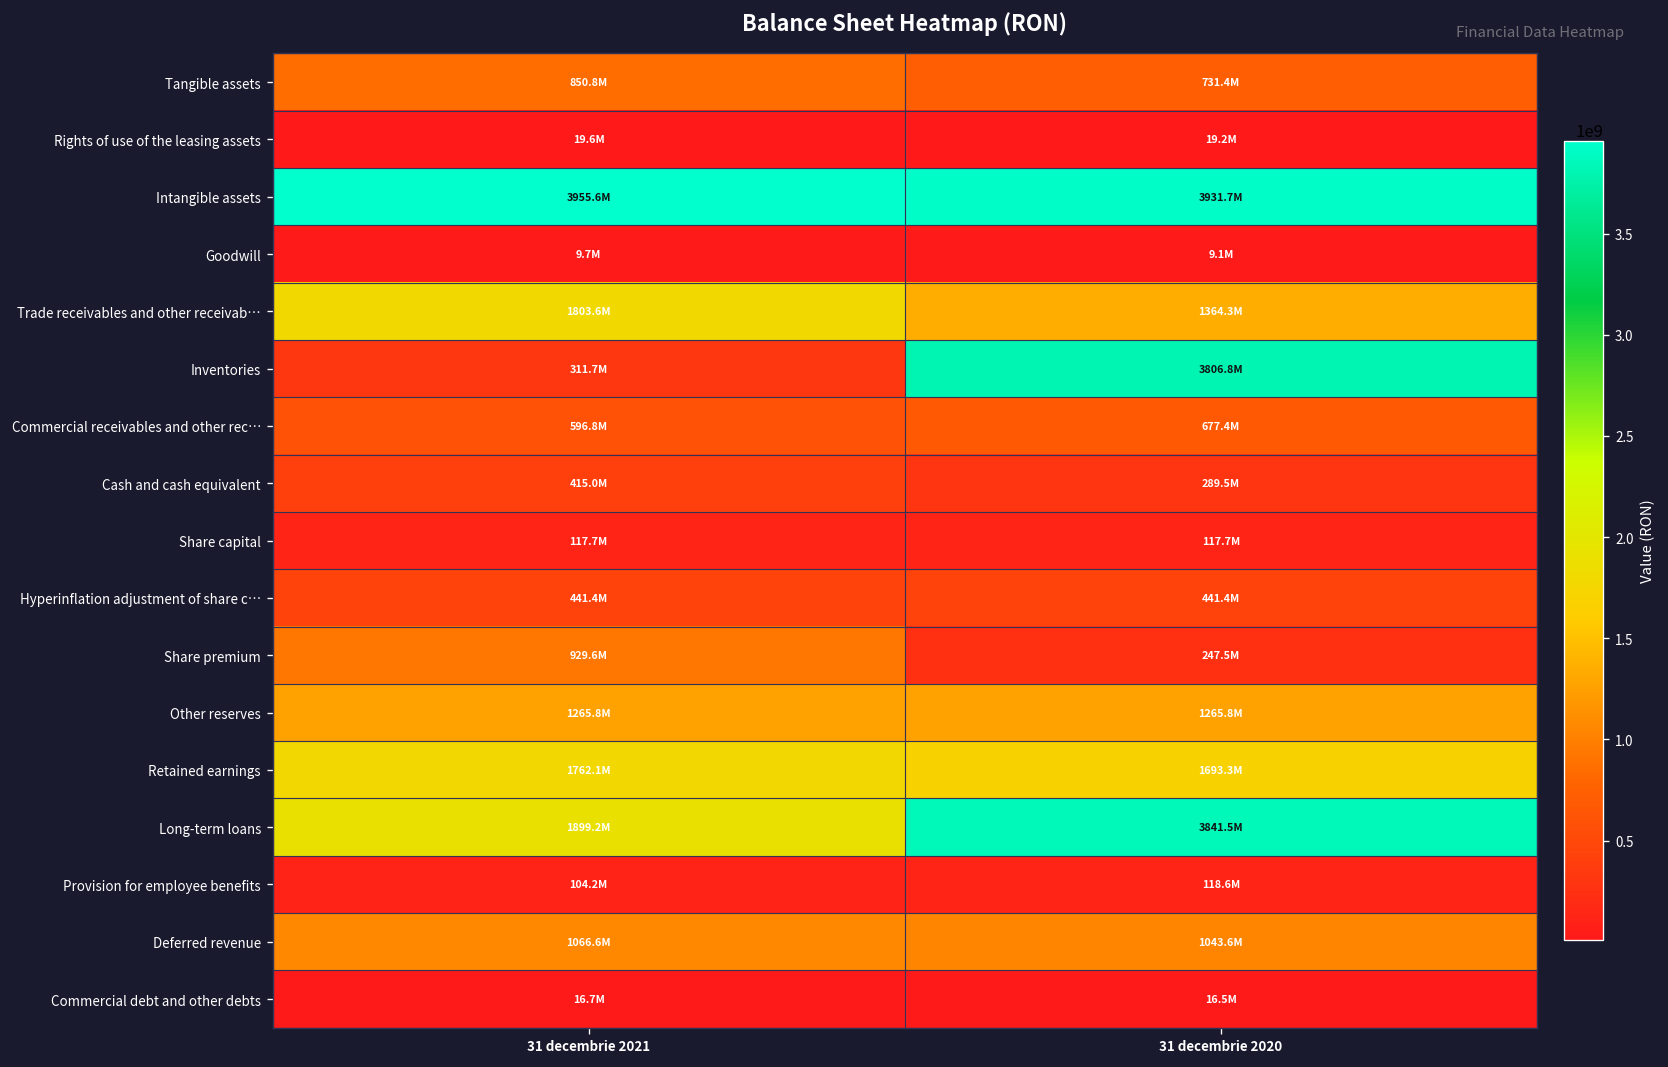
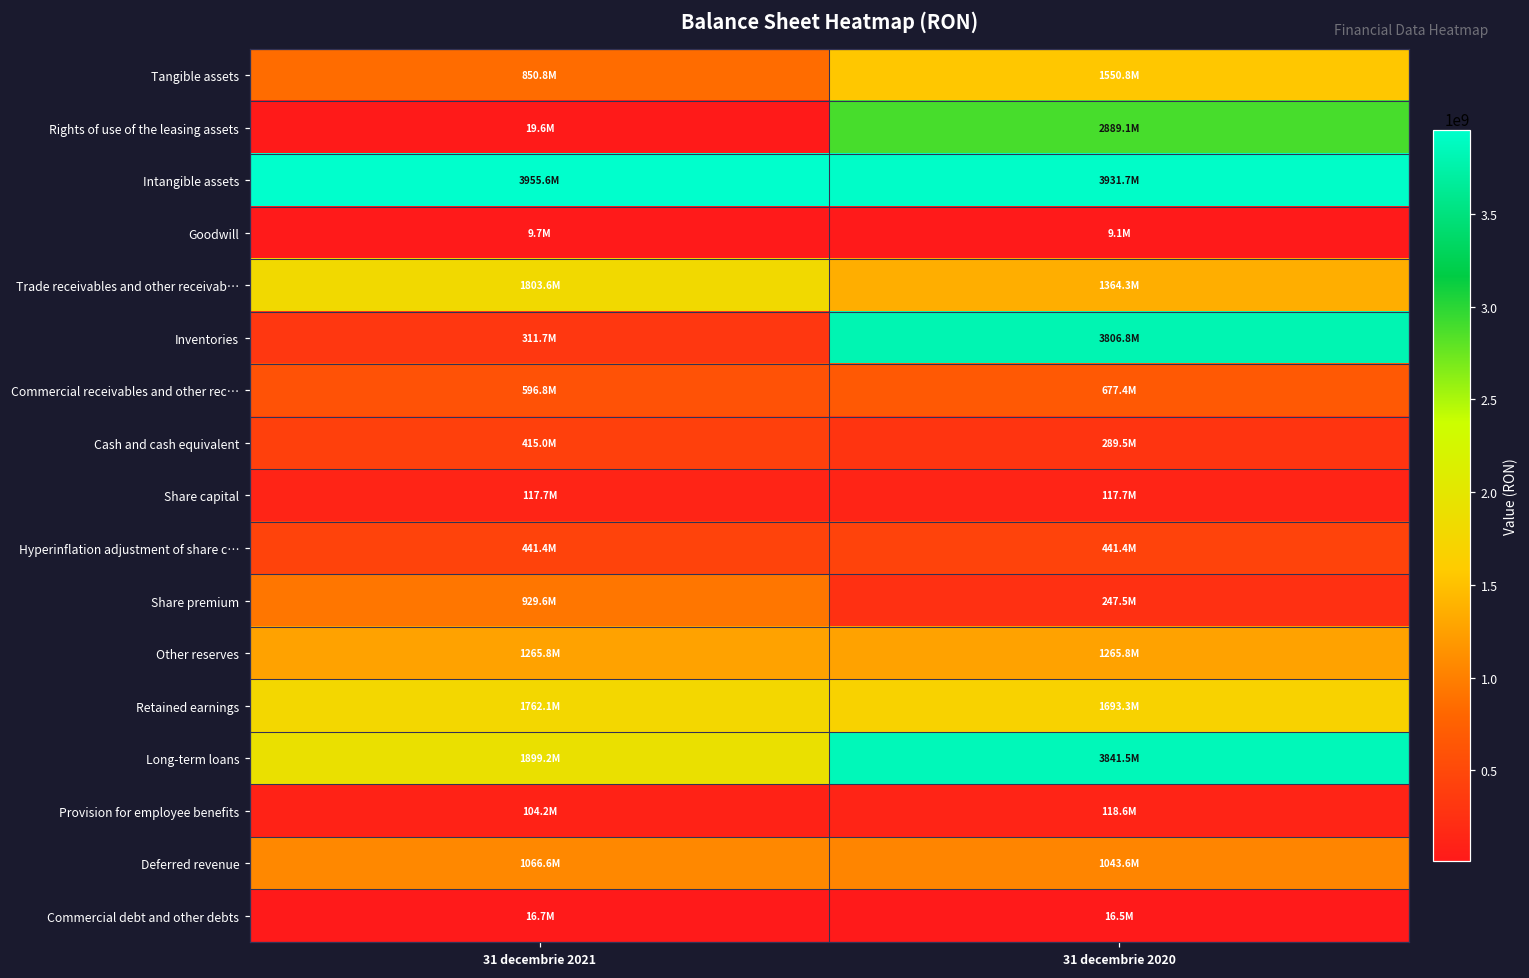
  {
    "Tangible assets": {
      "31 decembrie 2021": "850.8M",
-     "31 decembrie 2020": "731.4M"
+     "31 decembrie 2020": "1550.8M"
    },
    "Rights of use of the leasing assets": {
      "31 decembrie 2021": "19.6M",
-     "31 decembrie 2020": "19.2M"
+     "31 decembrie 2020": "2889.1M"
    },
    "Intangible assets": {
      "31 decembrie 2021": "3955.6M",
      "31 decembrie 2020": "3931.7M"
    },
    "Goodwill": {
      "31 decembrie 2021": "9.7M",
      "31 decembrie 2020": "9.1M"
    },
    "Trade receivables and other receivab…": {
      "31 decembrie 2021": "1803.6M",
      "31 decembrie 2020": "1364.3M"
    },
    "Inventories": {
      "31 decembrie 2021": "311.7M",
      "31 decembrie 2020": "3806.8M"
    },
    "Commercial receivables and other rec…": {
      "31 decembrie 2021": "596.8M",
      "31 decembrie 2020": "677.4M"
    },
    "Cash and cash equivalent": {
      "31 decembrie 2021": "415.0M",
      "31 decembrie 2020": "289.5M"
    },
    "Share capital": {
      "31 decembrie 2021": "117.7M",
      "31 decembrie 2020": "117.7M"
    },
    "Hyperinflation adjustment of share c…": {
      "31 decembrie 2021": "441.4M",
      "31 decembrie 2020": "441.4M"
    },
    "Share premium": {
      "31 decembrie 2021": "929.6M",
      "31 decembrie 2020": "247.5M"
    },
    "Other reserves": {
      "31 decembrie 2021": "1265.8M",
      "31 decembrie 2020": "1265.8M"
    },
    "Retained earnings": {
      "31 decembrie 2021": "1762.1M",
      "31 decembrie 2020": "1693.3M"
    },
    "Long-term loans": {
      "31 decembrie 2021": "1899.2M",
      "31 decembrie 2020": "3841.5M"
    },
    "Provision for employee benefits": {
      "31 decembrie 2021": "104.2M",
      "31 decembrie 2020": "118.6M"
    },
    "Deferred revenue": {
      "31 decembrie 2021": "1066.6M",
      "31 decembrie 2020": "1043.6M"
    },
    "Commercial debt and other debts": {
      "31 decembrie 2021": "16.7M",
      "31 decembrie 2020": "16.5M"
    }
  }
